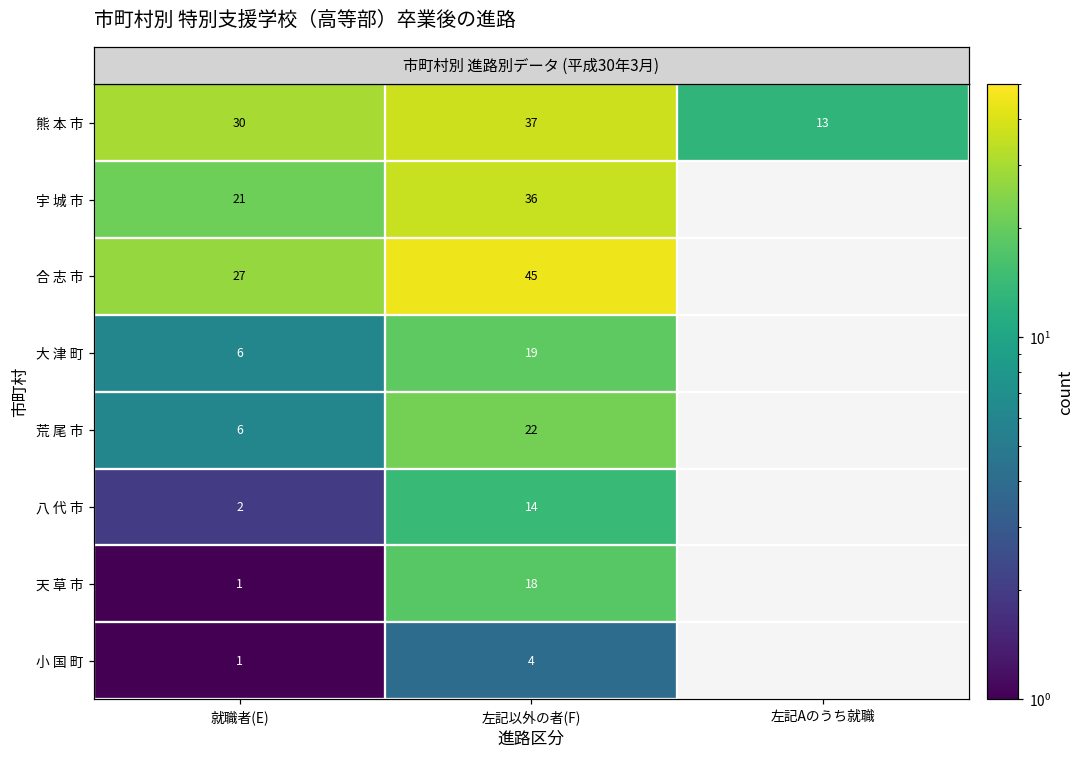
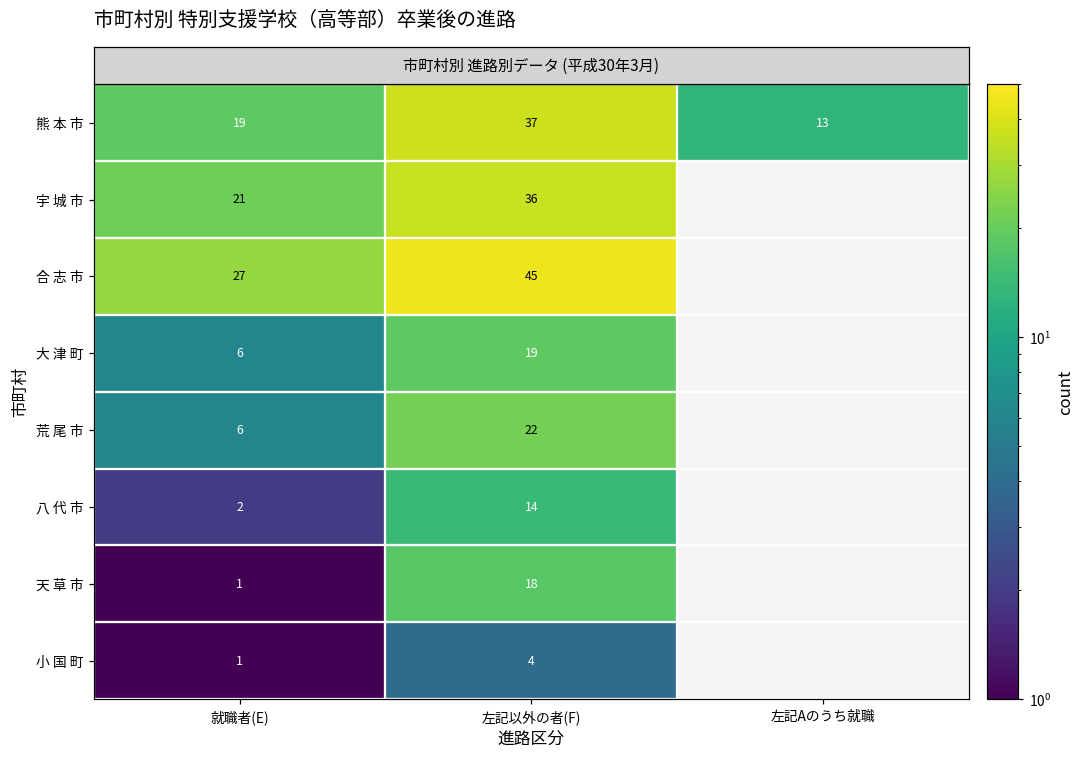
  {
    "熊 本 市": {
-     "就職者(E)": 30,
+     "就職者(E)": 19,
      "左記以外の者(F)": 37,
      "左記Aのうち就職": 13
    },
    "宇 城 市": {
      "就職者(E)": 21,
      "左記以外の者(F)": 36
    },
    "合 志 市": {
      "就職者(E)": 27,
      "左記以外の者(F)": 45
    },
    "大 津 町": {
      "就職者(E)": 6,
      "左記以外の者(F)": 19
    },
    "荒 尾 市": {
      "就職者(E)": 6,
      "左記以外の者(F)": 22
    },
    "八 代 市": {
      "就職者(E)": 2,
      "左記以外の者(F)": 14
    },
    "天 草 市": {
      "就職者(E)": 1,
      "左記以外の者(F)": 18
    },
    "小 国 町": {
      "就職者(E)": 1,
      "左記以外の者(F)": 4
    }
  }
